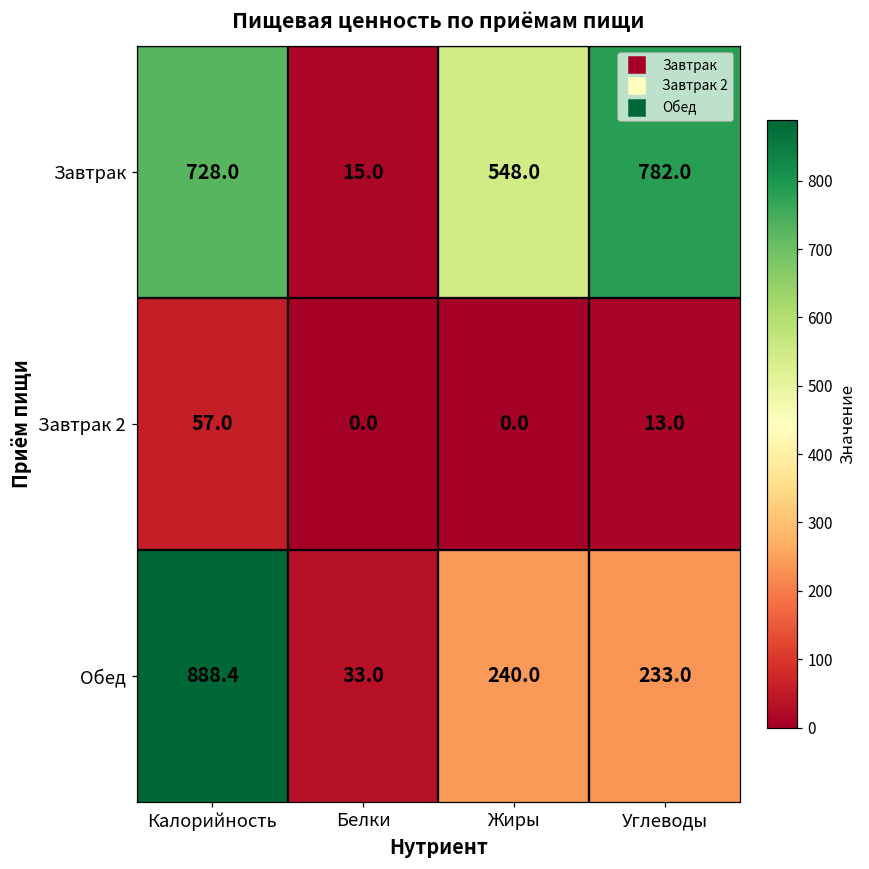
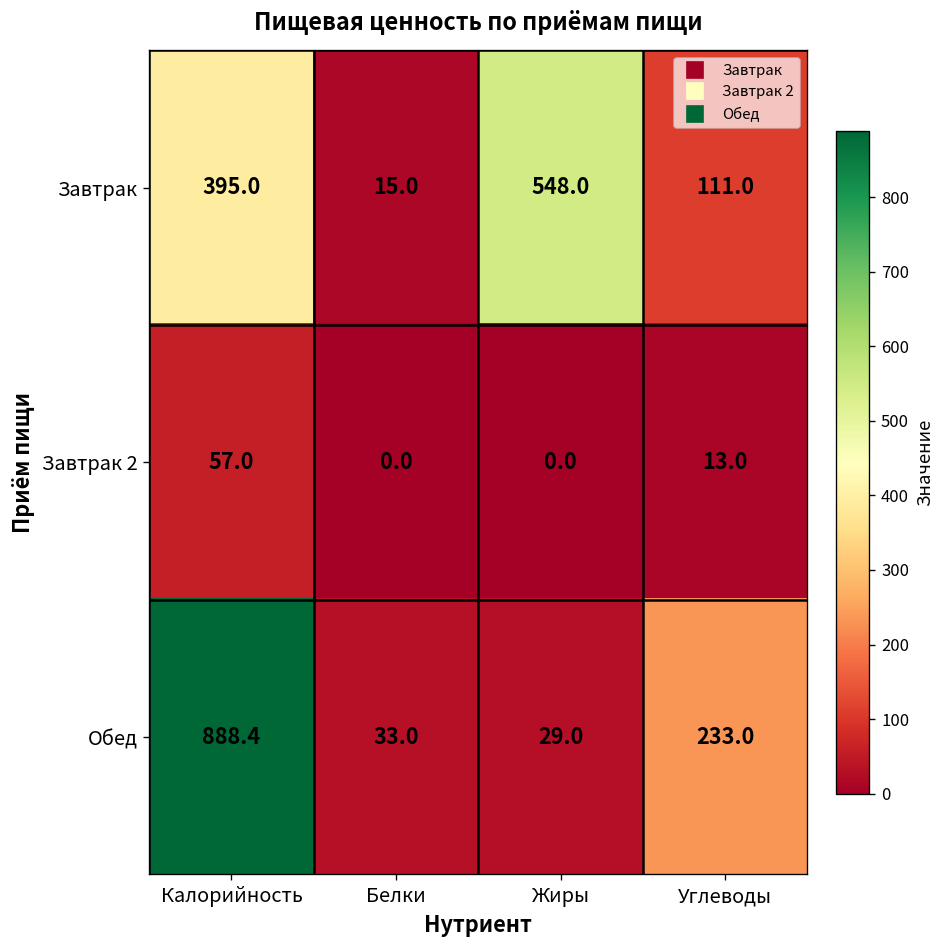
  {
    "Завтрак": {
-     "Калорийность": 728.0,
+     "Калорийность": 395.0,
      "Белки": 15.0,
      "Жиры": 548.0,
-     "Углеводы": 782.0
+     "Углеводы": 111.0
    },
    "Завтрак 2": {
      "Калорийность": 57.0,
      "Белки": 0.0,
      "Жиры": 0.0,
      "Углеводы": 13.0
    },
    "Обед": {
      "Калорийность": 888.4,
      "Белки": 33.0,
-     "Жиры": 240.0,
+     "Жиры": 29.0,
      "Углеводы": 233.0
    }
  }
